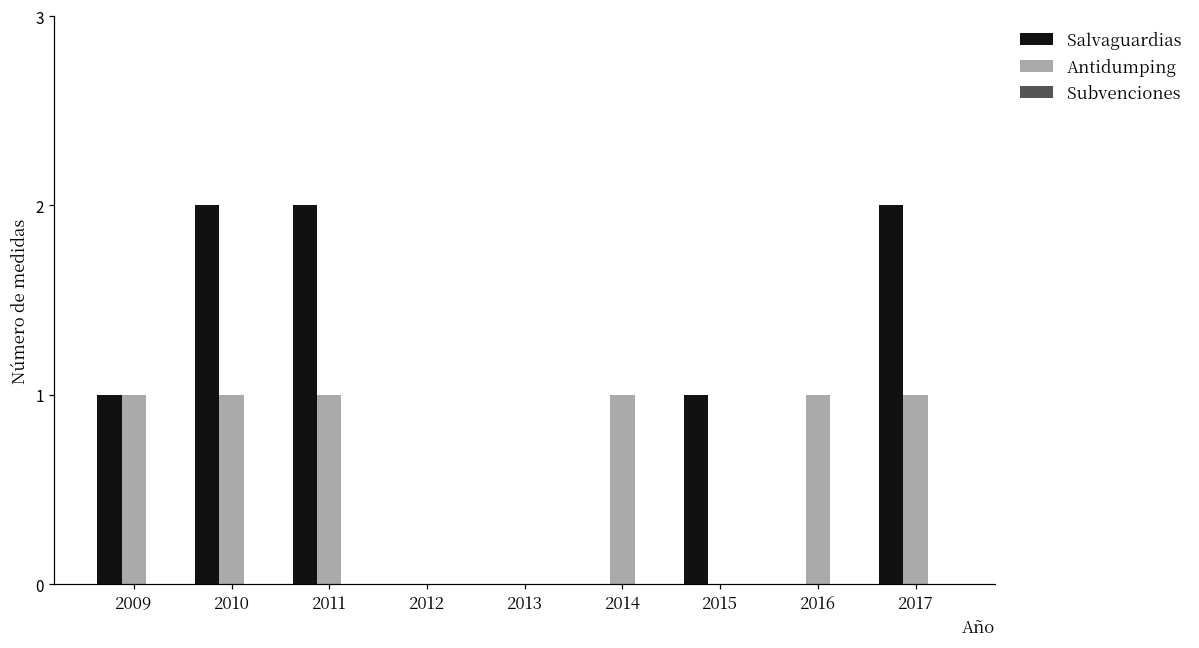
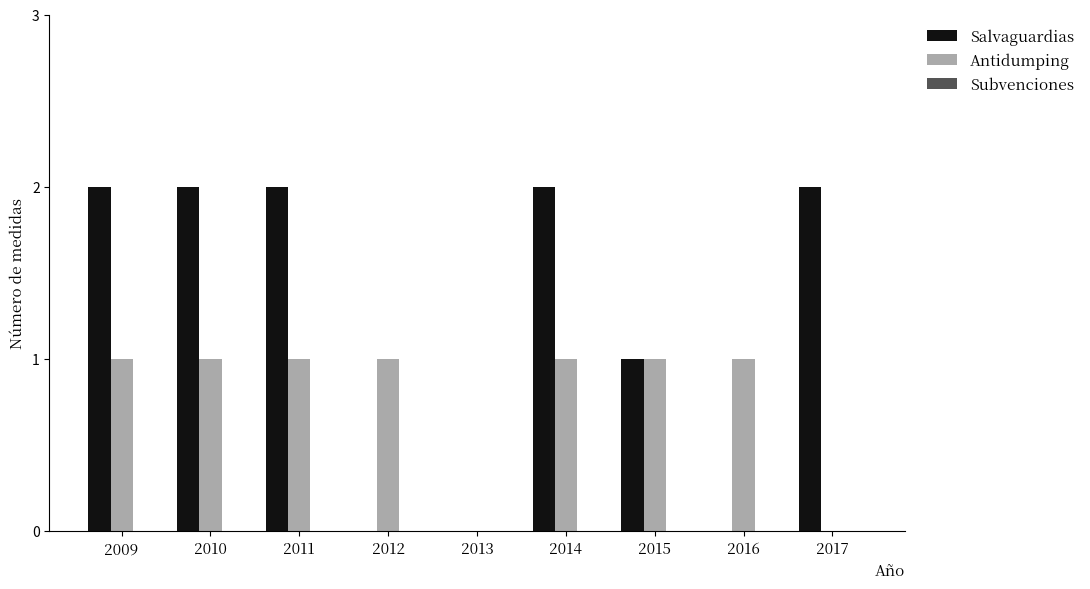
  {
    "Salvaguardias": {
-     "2009": 1,
+     "2009": 2,
      "2010": 2,
      "2011": 2,
      "2012": 0,
      "2013": 0,
-     "2014": 0,
+     "2014": 2,
      "2015": 1,
      "2016": 0,
      "2017": 2
    },
    "Antidumping": {
      "2009": 1,
      "2010": 1,
      "2011": 1,
-     "2012": 0,
+     "2012": 1,
      "2013": 0,
      "2014": 1,
-     "2015": 0,
+     "2015": 1,
      "2016": 1,
-     "2017": 1
+     "2017": 0
    },
    "Subvenciones": {
      "2009": 0,
      "2010": 0,
      "2011": 0,
      "2012": 0,
      "2013": 0,
      "2014": 0,
      "2015": 0,
      "2016": 0,
      "2017": 0
    }
  }
